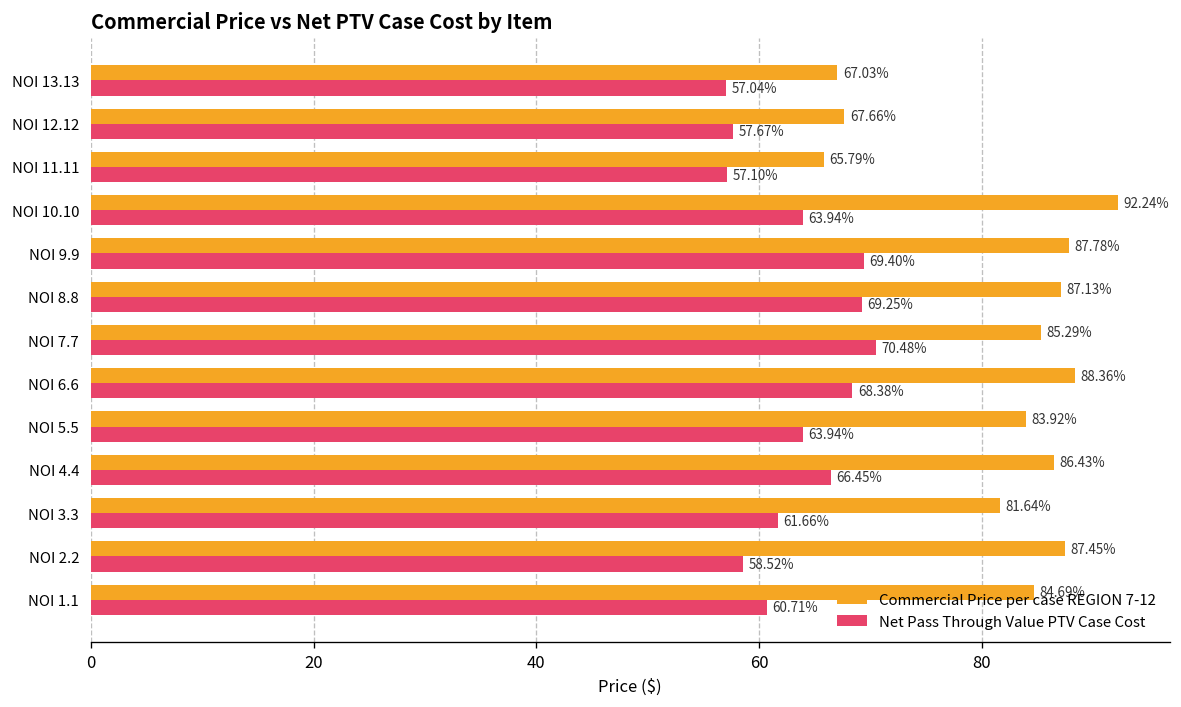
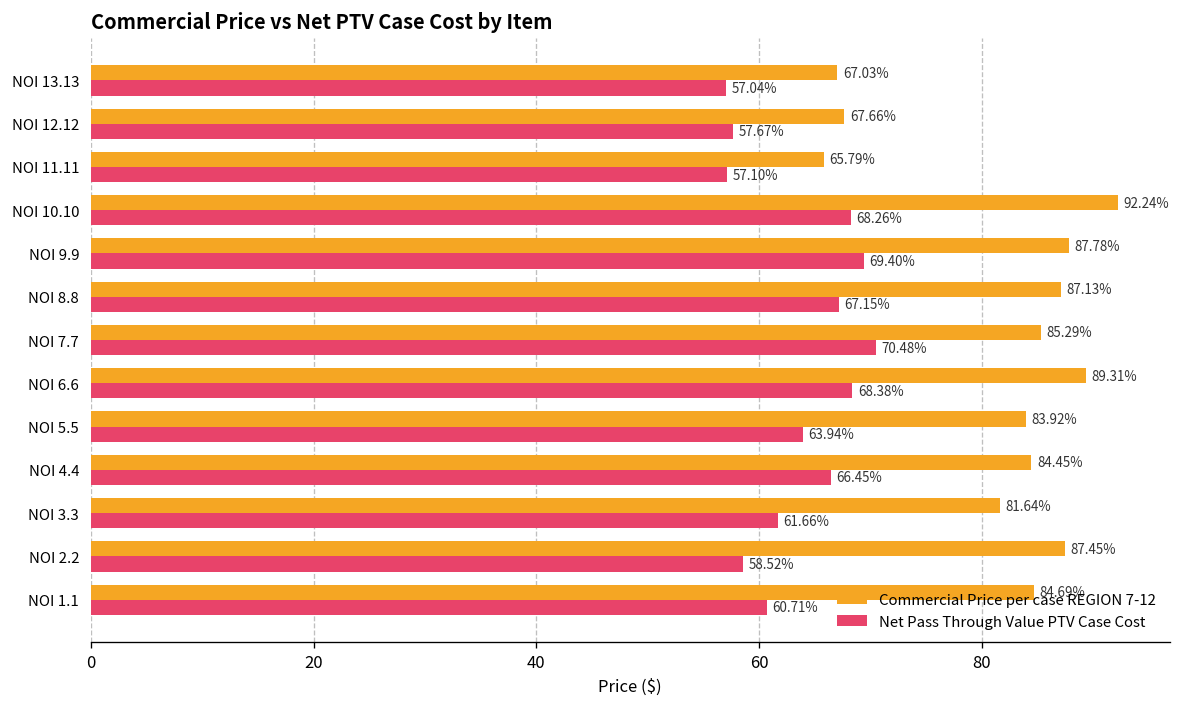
  {
    "Commercial Price per case REGION 7-12": {
      "NOI 13.13": "67.03%",
      "NOI 12.12": "67.66%",
      "NOI 11.11": "65.79%",
      "NOI 10.10": "92.24%",
      "NOI 9.9": "87.78%",
      "NOI 8.8": "87.13%",
      "NOI 7.7": "85.29%",
-     "NOI 6.6": "88.36%",
+     "NOI 6.6": "89.31%",
      "NOI 5.5": "83.92%",
-     "NOI 4.4": "86.43%",
+     "NOI 4.4": "84.45%",
      "NOI 3.3": "81.64%",
      "NOI 2.2": "87.45%",
      "NOI 1.1": "84.69%"
    },
    "Net Pass Through Value PTV Case Cost": {
      "NOI 13.13": "57.04%",
      "NOI 12.12": "57.67%",
      "NOI 11.11": "57.10%",
-     "NOI 10.10": "63.94%",
+     "NOI 10.10": "68.26%",
      "NOI 9.9": "69.40%",
-     "NOI 8.8": "69.25%",
+     "NOI 8.8": "67.15%",
      "NOI 7.7": "70.48%",
      "NOI 6.6": "68.38%",
      "NOI 5.5": "63.94%",
      "NOI 4.4": "66.45%",
      "NOI 3.3": "61.66%",
      "NOI 2.2": "58.52%",
      "NOI 1.1": "60.71%"
    }
  }
